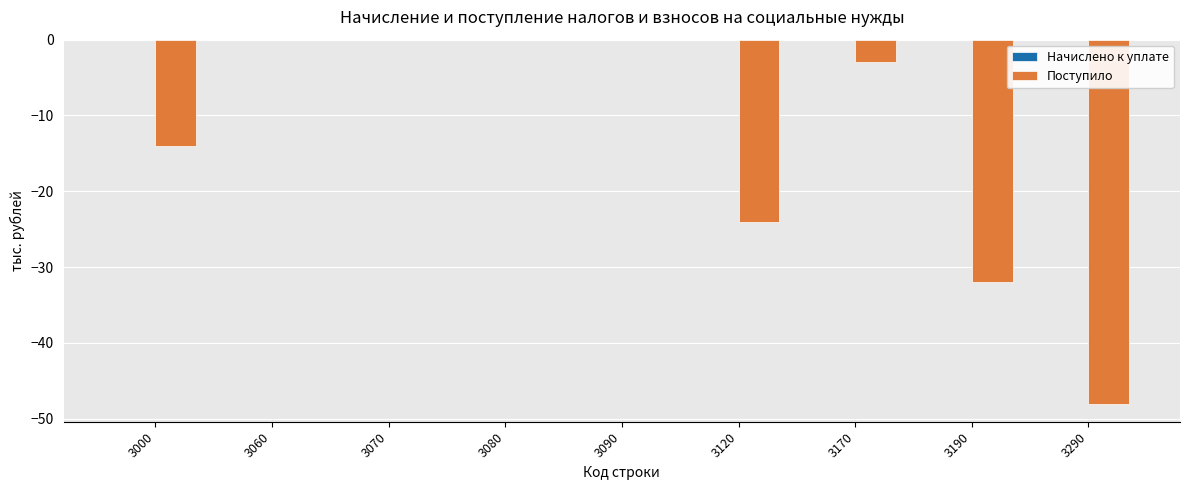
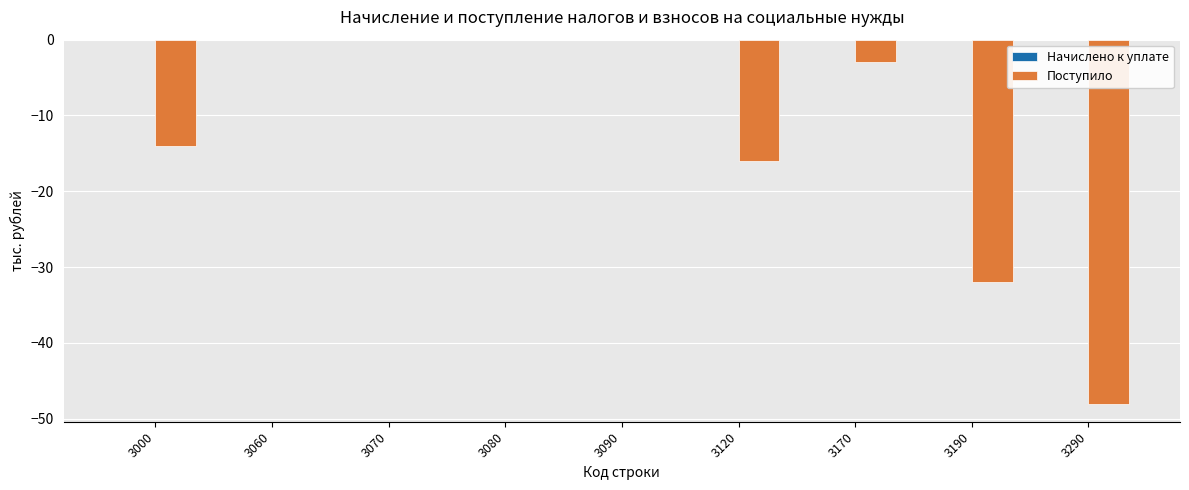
  {
    "Начислено к уплате": {
      "3000": 0,
      "3060": 0,
      "3070": 0,
      "3080": 0,
      "3090": 0,
      "3120": 0,
      "3170": 0,
      "3190": 0,
      "3290": 0
    },
    "Поступило": {
      "3000": -14,
      "3060": 0,
      "3070": 0,
      "3080": 0,
      "3090": 0,
-     "3120": -24,
+     "3120": -16,
      "3170": -3,
      "3190": -32,
      "3290": -48
    }
  }
